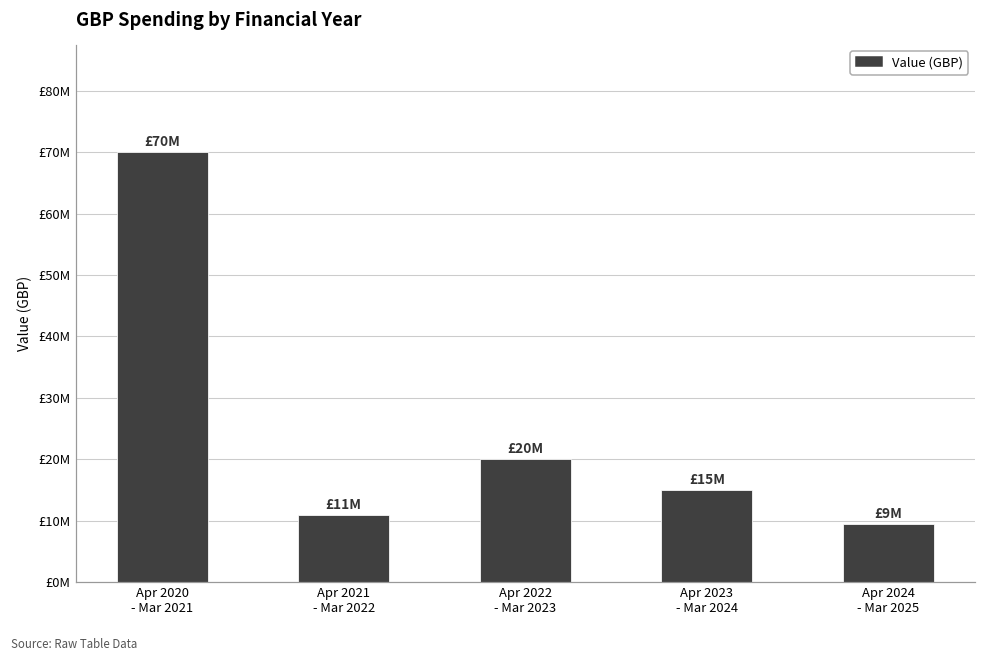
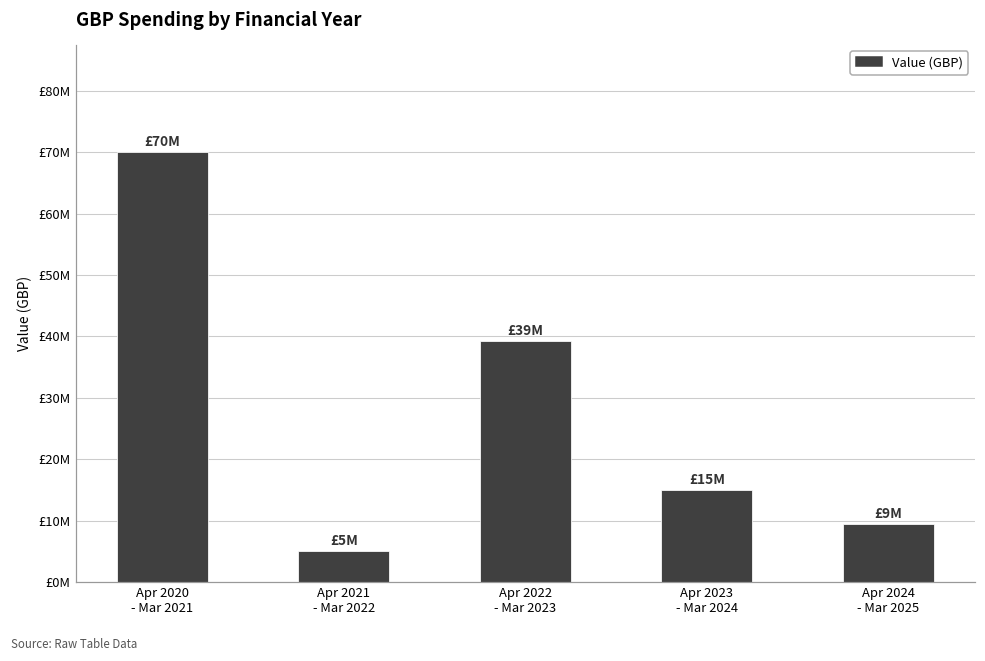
  {
    "Apr 2020 - Mar 2021": "£70M",
-   "Apr 2021 - Mar 2022": "£11M",
-   "Apr 2022 - Mar 2023": "£20M",
+   "Apr 2021 - Mar 2022": "£5M",
+   "Apr 2022 - Mar 2023": "£39M",
    "Apr 2023 - Mar 2024": "£15M",
    "Apr 2024 - Mar 2025": "£9M"
  }
